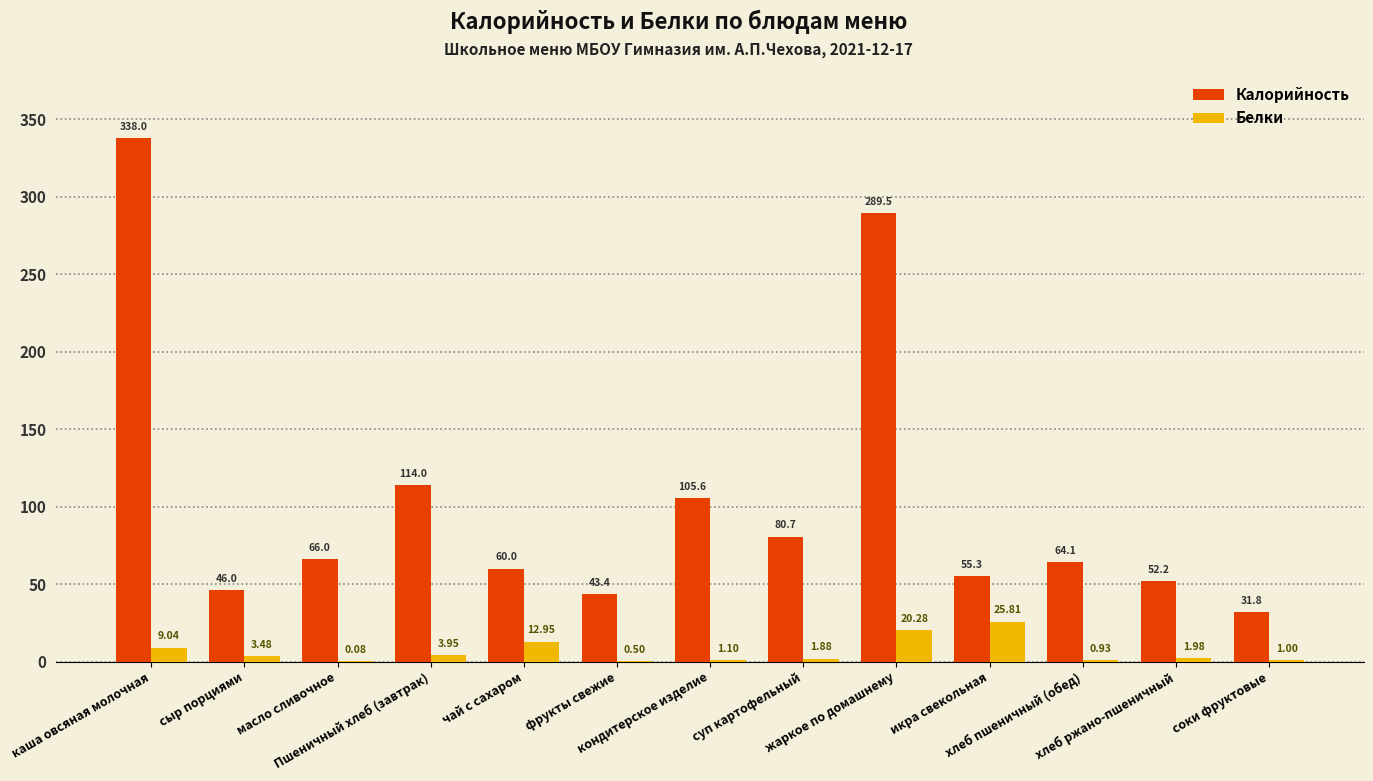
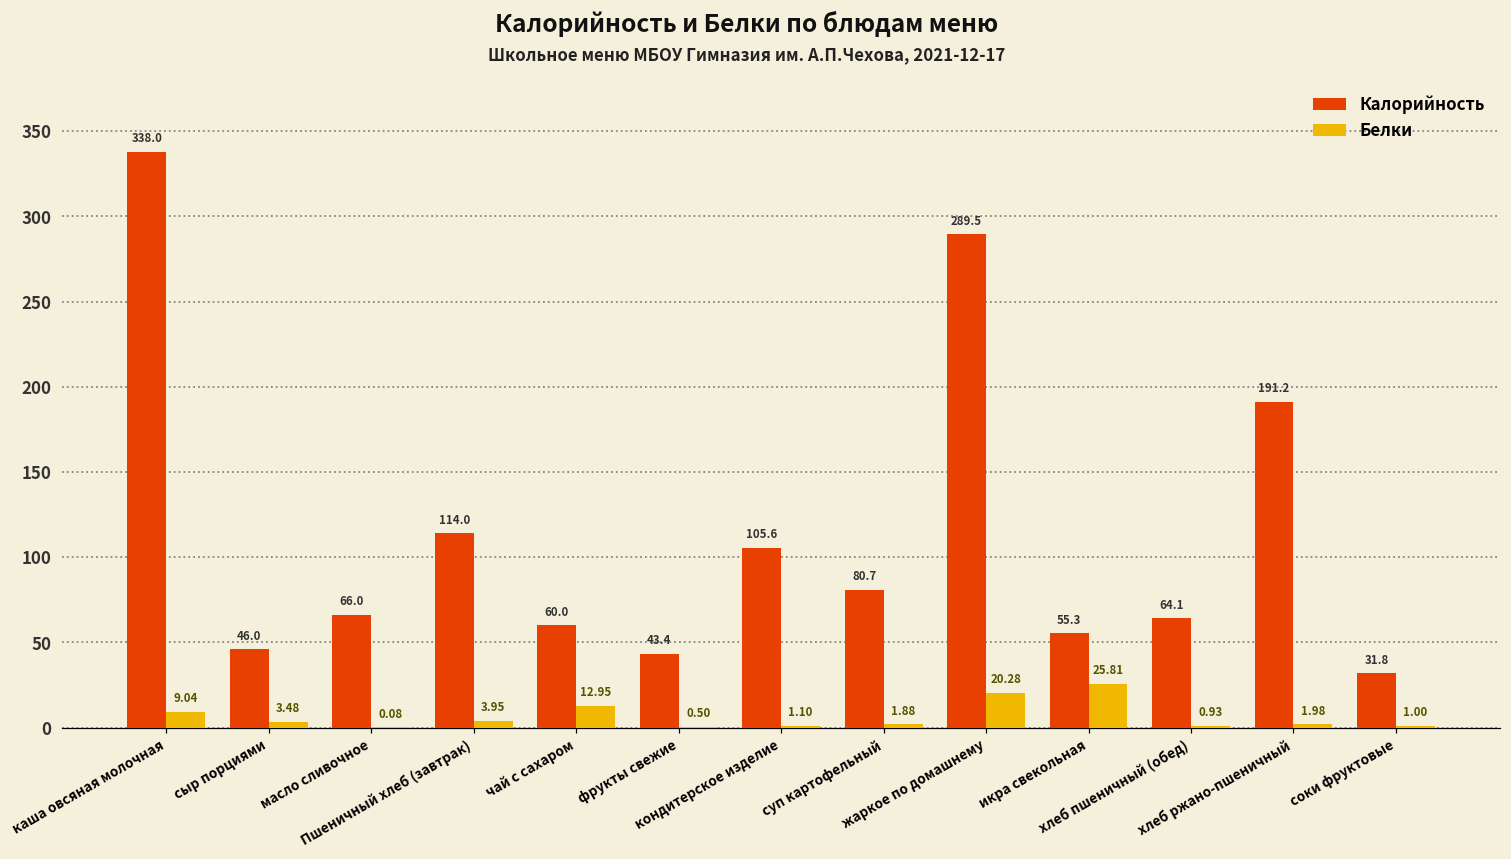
  {
    "Калорийность": {
      "каша овсяная молочная": 338.0,
      "сыр порциями": 46.0,
      "масло сливочное": 66.0,
      "Пшеничный хлеб (завтрак)": 114.0,
      "чай с сахаром": 60.0,
      "фрукты свежие": 43.4,
      "кондитерское изделие": 105.6,
      "суп картофельный": 80.7,
      "жаркое по домашнему": 289.5,
      "икра свекольная": 55.3,
      "хлеб пшеничный (обед)": 64.1,
-     "хлеб ржано-пшеничный": 52.2,
+     "хлеб ржано-пшеничный": 191.2,
      "соки фруктовые": 31.8
    },
    "Белки": {
      "каша овсяная молочная": 9.04,
      "сыр порциями": 3.48,
      "масло сливочное": 0.08,
      "Пшеничный хлеб (завтрак)": 3.95,
      "чай с сахаром": 12.95,
      "фрукты свежие": 0.50,
      "кондитерское изделие": 1.10,
      "суп картофельный": 1.88,
      "жаркое по домашнему": 20.28,
      "икра свекольная": 25.81,
      "хлеб пшеничный (обед)": 0.93,
      "хлеб ржано-пшеничный": 1.98,
      "соки фруктовые": 1.00
    }
  }
